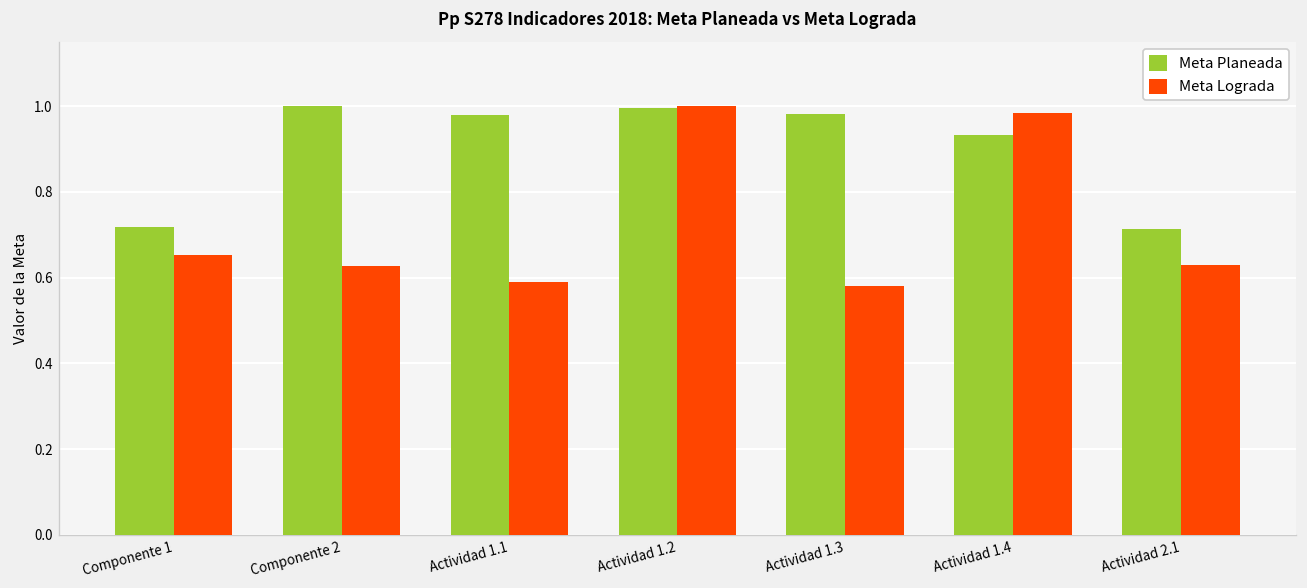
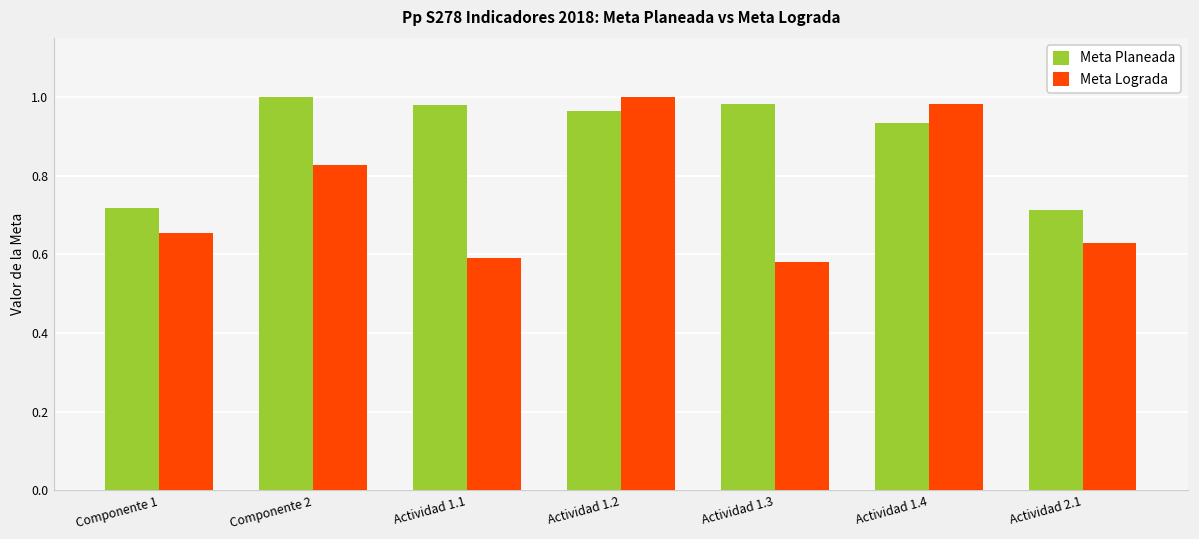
  {
    "Meta Planeada": {
      "Componente 1": 0.72,
      "Componente 2": 1.00,
      "Actividad 1.1": 0.98,
-     "Actividad 1.2": 0.99,
+     "Actividad 1.2": 0.96,
      "Actividad 1.3": 0.98,
      "Actividad 1.4": 0.93,
      "Actividad 2.1": 0.71
    },
    "Meta Lograda": {
      "Componente 1": 0.65,
-     "Componente 2": 0.63,
+     "Componente 2": 0.83,
      "Actividad 1.1": 0.59,
      "Actividad 1.2": 1.00,
      "Actividad 1.3": 0.58,
      "Actividad 1.4": 0.98,
      "Actividad 2.1": 0.63
    }
  }
